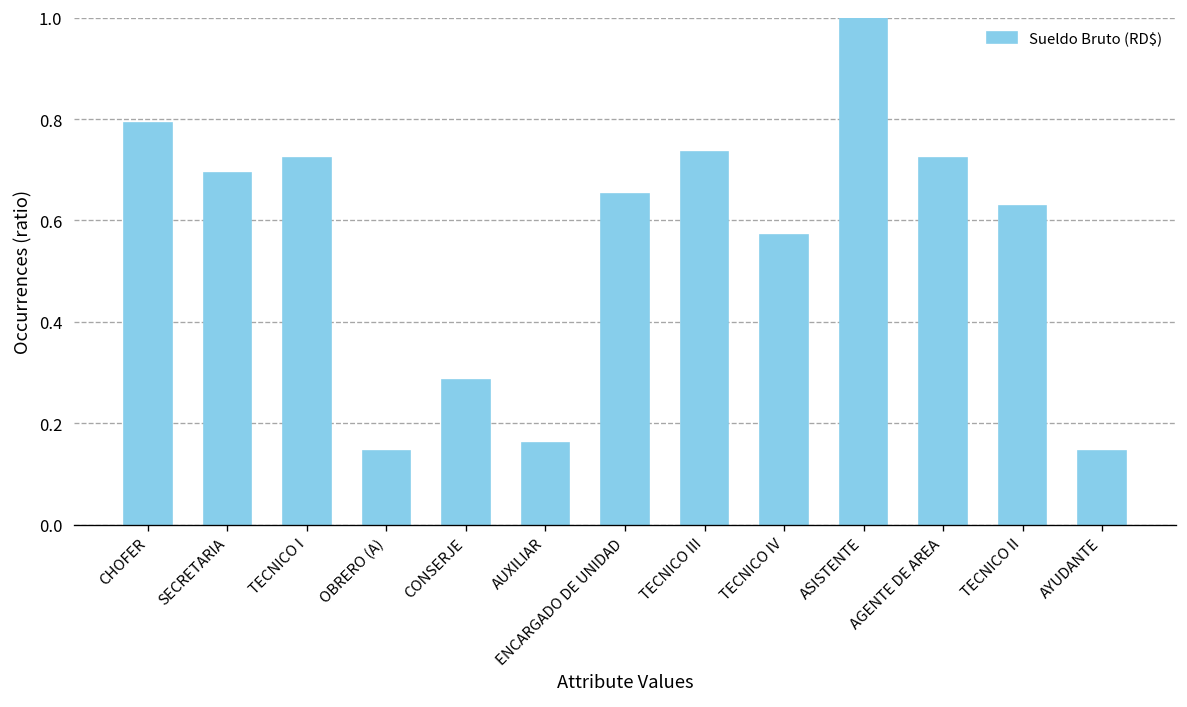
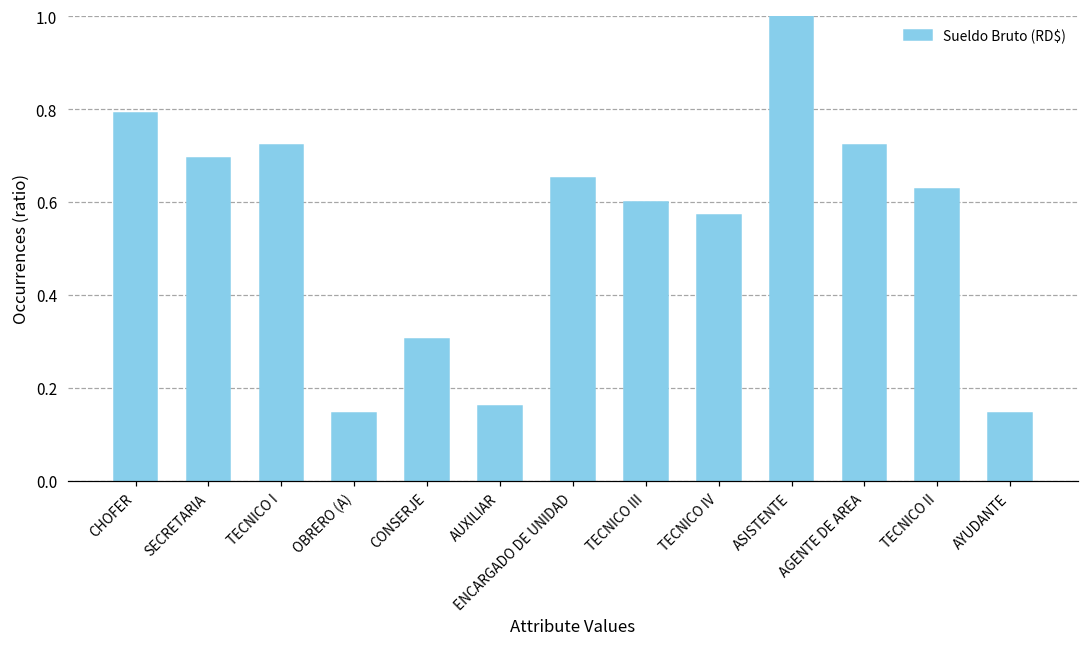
  {
    "CHOFER": 0.79,
    "SECRETARIA": 0.69,
    "TECNICO I": 0.72,
    "OBRERO (A)": 0.15,
-   "CONSERJE": 0.29,
+   "CONSERJE": 0.31,
    "AUXILIAR": 0.16,
    "ENCARGADO DE UNIDAD": 0.65,
-   "TECNICO III": 0.74,
+   "TECNICO III": 0.60,
    "TECNICO IV": 0.57,
    "ASISTENTE": 1.00,
    "AGENTE DE AREA": 0.72,
    "TECNICO II": 0.63,
    "AYUDANTE": 0.15
  }
